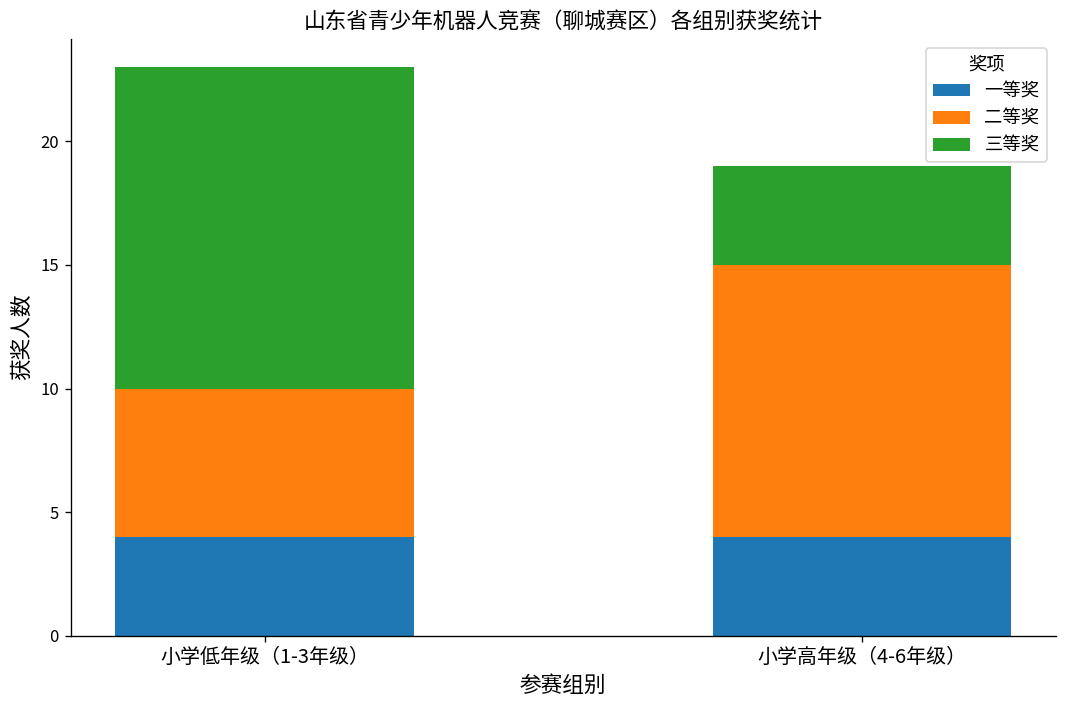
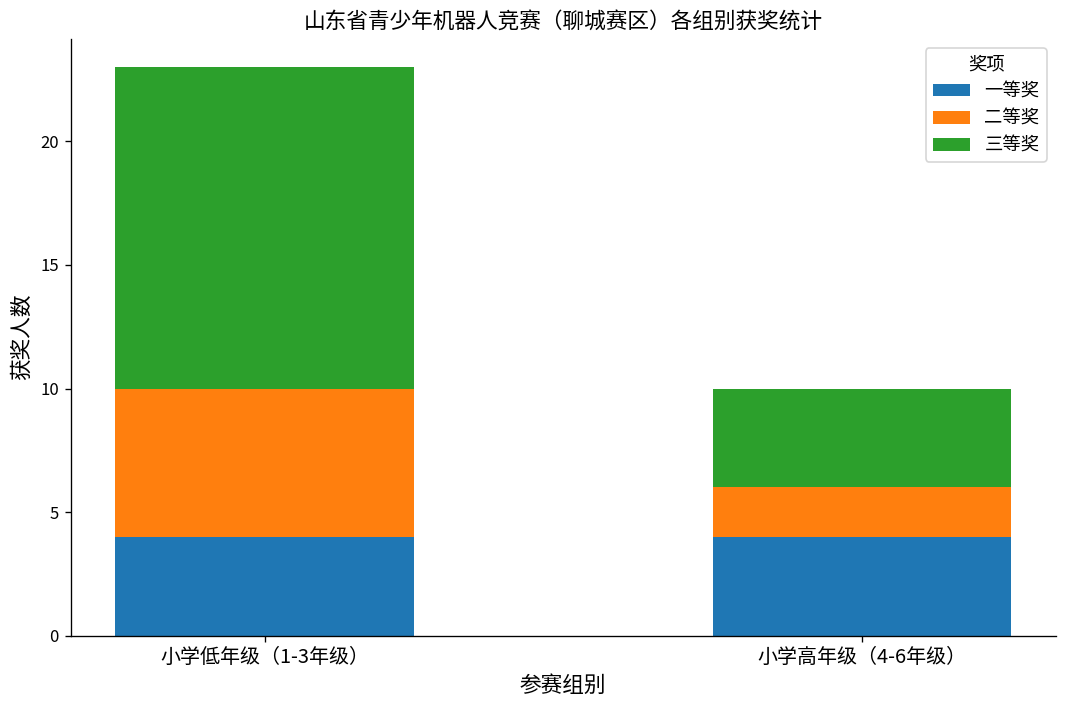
  {
    "一等奖": {
      "小学低年级（1-3年级）": 4,
      "小学高年级（4-6年级）": 4
    },
    "二等奖": {
      "小学低年级（1-3年级）": 6,
-     "小学高年级（4-6年级）": 11
+     "小学高年级（4-6年级）": 2
    },
    "三等奖": {
      "小学低年级（1-3年级）": 13,
      "小学高年级（4-6年级）": 4
    }
  }
